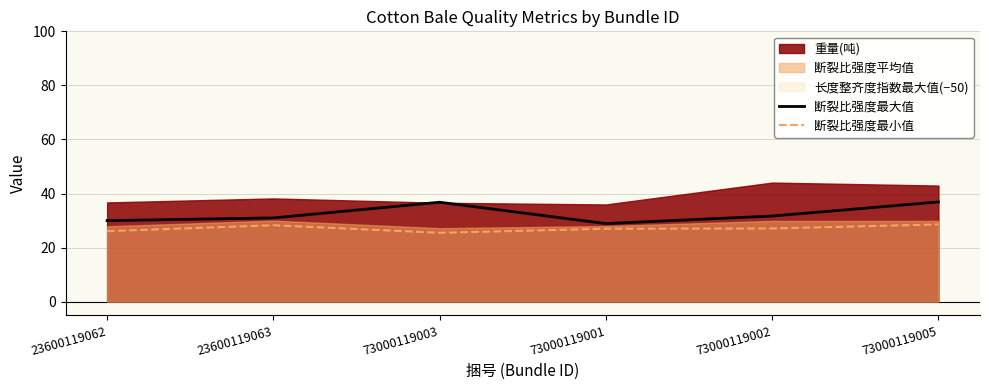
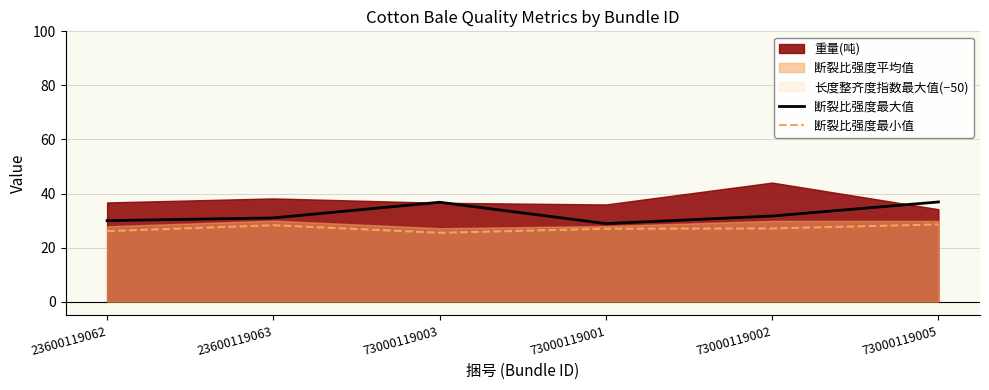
  {
    "断裂比强度最大值": {
      "23600119062": 30,
      "23600119063": 31,
      "73000119002": 32,
      "73000119005": 37
    },
    "重量(吨)": {
      "23600119062": 37,
      "23600119063": 38,
      "73000119001": 36,
      "73000119002": 44,
-     "73000119005": 43
+     "73000119005": 34
    },
    "长度整齐度指数最大值(−50)": {
      "23600119062": 34,
      "23600119063": 34,
      "73000119003": 33,
      "73000119001": 34,
      "73000119002": 33,
      "73000119005": 32
    }
  }
